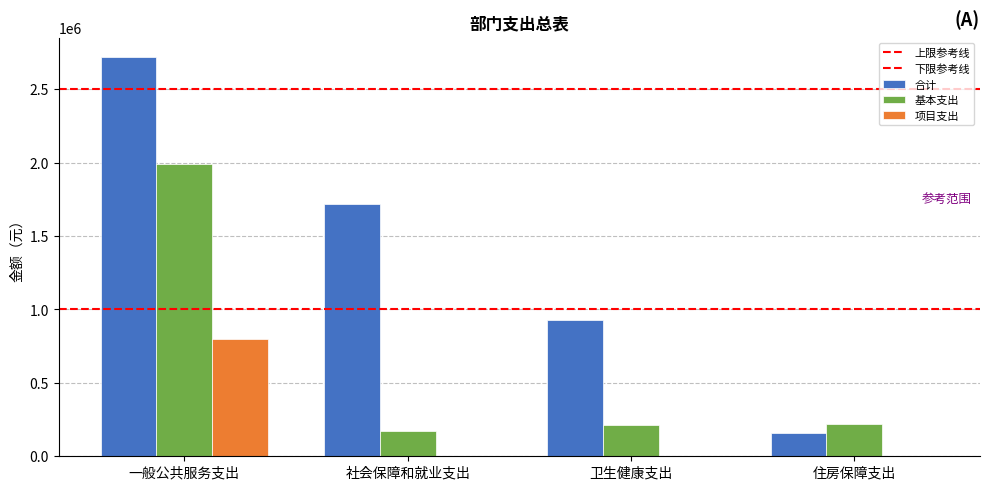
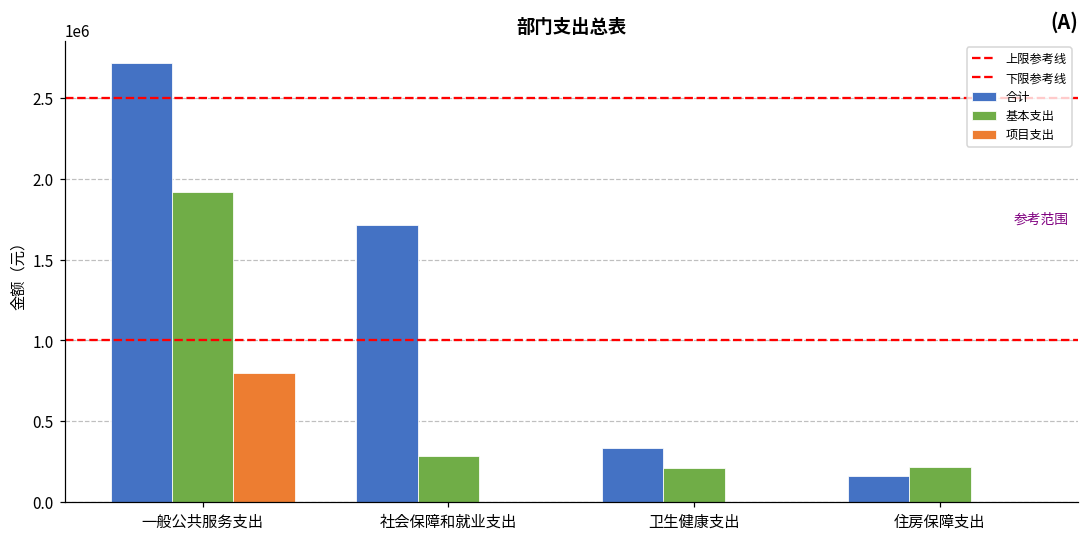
  {
    "合计": {
      "一般公共服务支出": 2720000,
      "社会保障和就业支出": 1720000,
-     "卫生健康支出": 930000,
+     "卫生健康支出": 340000,
      "住房保障支出": 160000
    },
    "基本支出": {
-     "一般公共服务支出": 1990000,
-     "社会保障和就业支出": 170000,
+     "一般公共服务支出": 1920000,
+     "社会保障和就业支出": 280000,
      "卫生健康支出": 210000,
      "住房保障支出": 220000
    },
    "项目支出": {
      "一般公共服务支出": 800000,
      "社会保障和就业支出": 0,
      "卫生健康支出": 0,
      "住房保障支出": 0
    }
  }
